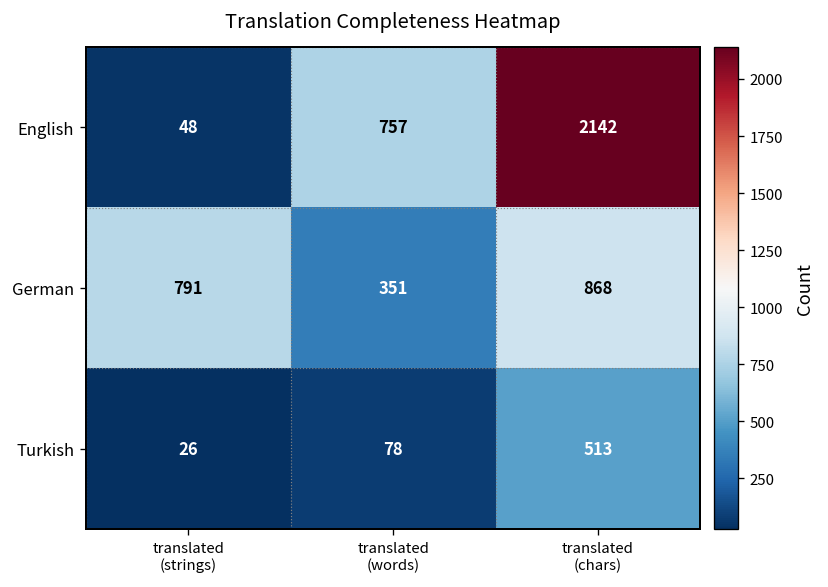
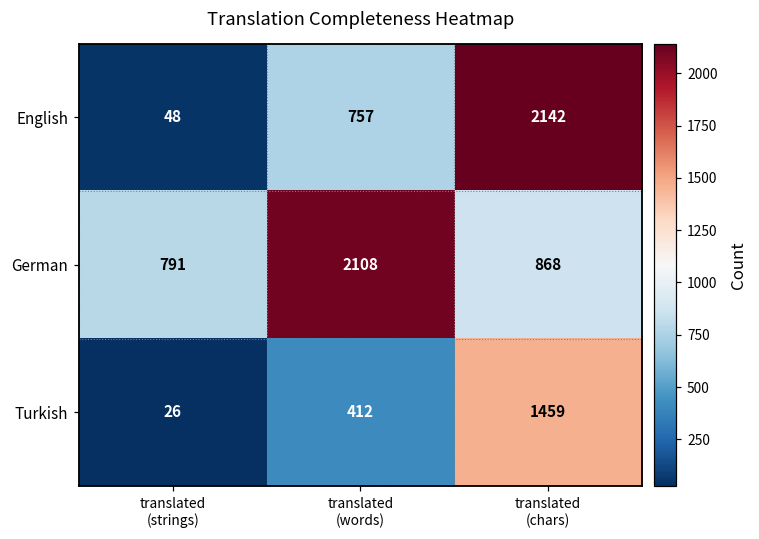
  {
    "English": {
      "translated (strings)": 48,
      "translated (words)": 757,
      "translated (chars)": 2142
    },
    "German": {
      "translated (strings)": 791,
-     "translated (words)": 351,
+     "translated (words)": 2108,
      "translated (chars)": 868
    },
    "Turkish": {
      "translated (strings)": 26,
-     "translated (words)": 78,
-     "translated (chars)": 513
+     "translated (words)": 412,
+     "translated (chars)": 1459
    }
  }
